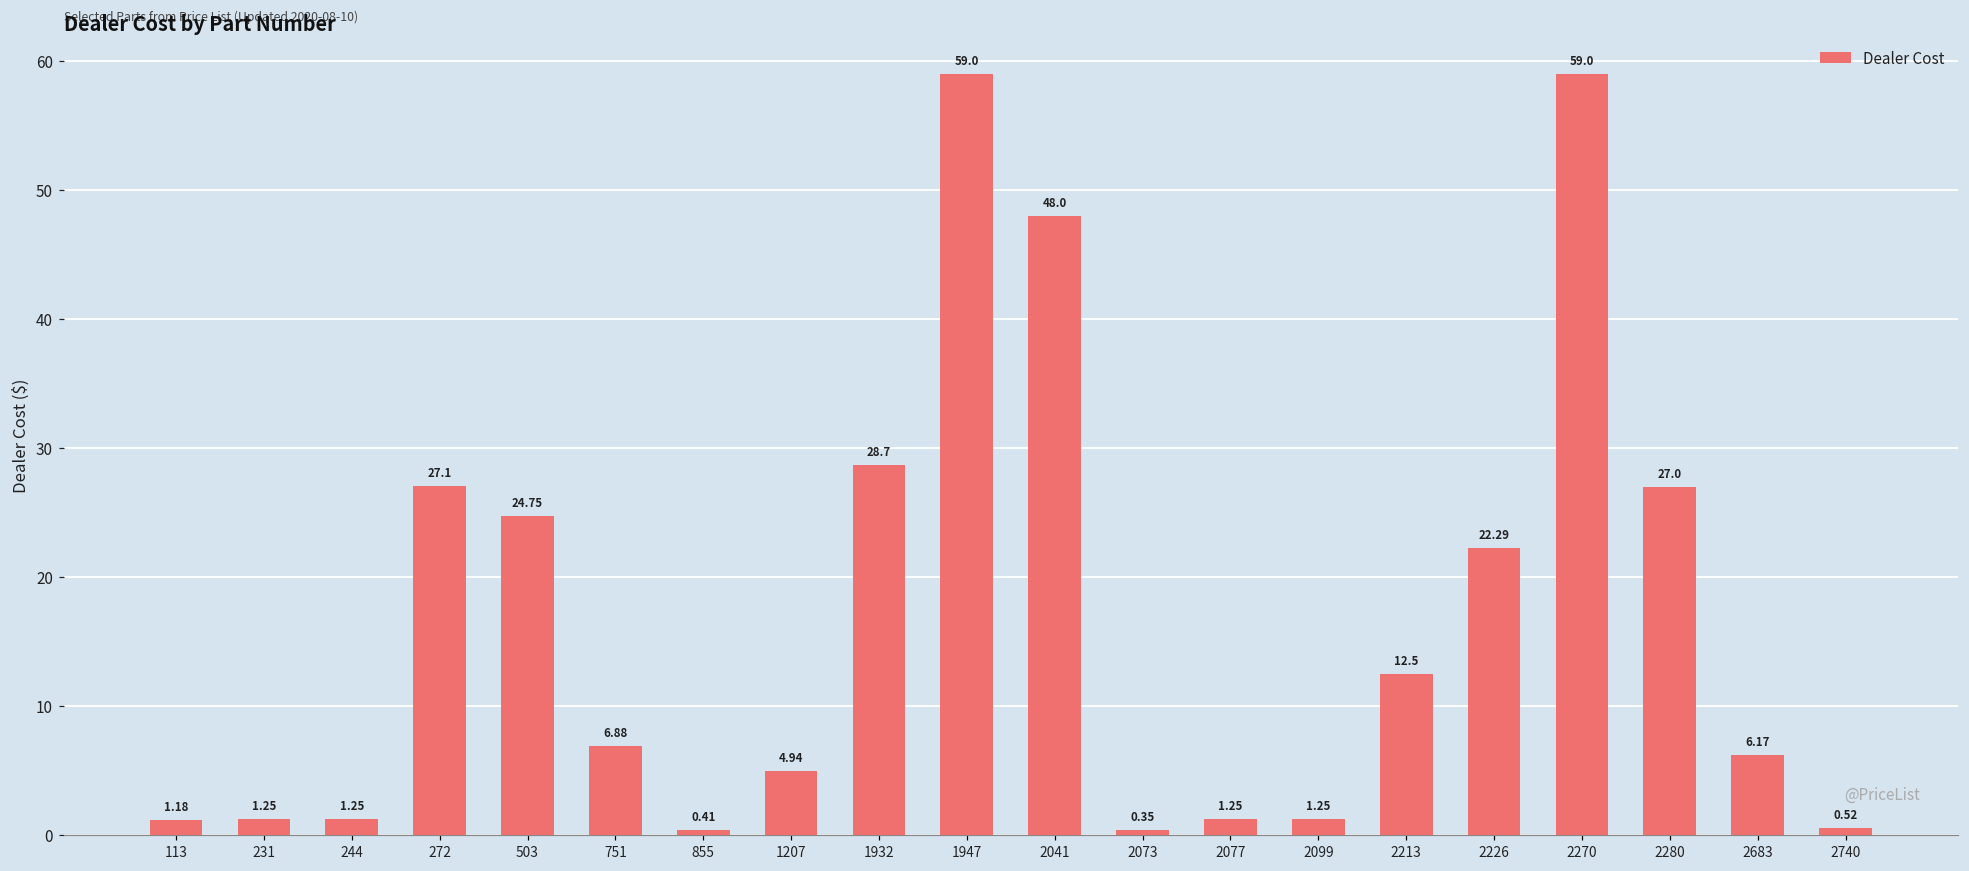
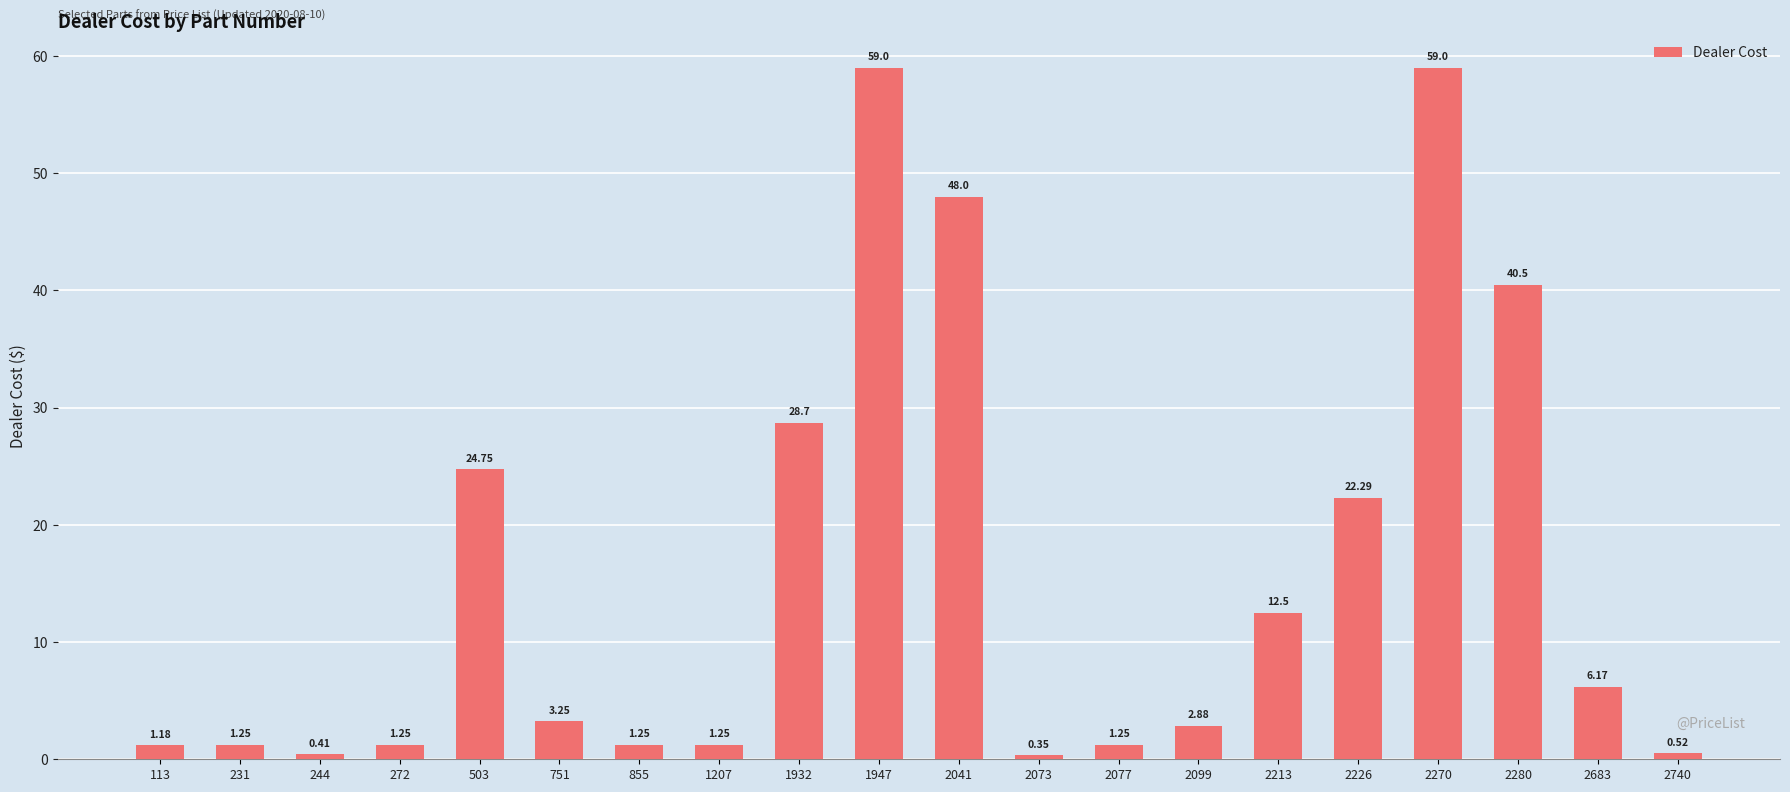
  {
    "113": 1.18,
    "231": 1.25,
-   "244": 1.25,
-   "272": 27.1,
+   "244": 0.41,
+   "272": 1.25,
    "503": 24.75,
-   "751": 6.88,
-   "855": 0.41,
-   "1207": 4.94,
+   "751": 3.25,
+   "855": 1.25,
+   "1207": 1.25,
    "1932": 28.7,
    "1947": 59.0,
    "2041": 48.0,
    "2073": 0.35,
    "2077": 1.25,
-   "2099": 1.25,
+   "2099": 2.88,
    "2213": 12.5,
    "2226": 22.29,
    "2270": 59.0,
-   "2280": 27.0,
+   "2280": 40.5,
    "2683": 6.17,
    "2740": 0.52
  }
